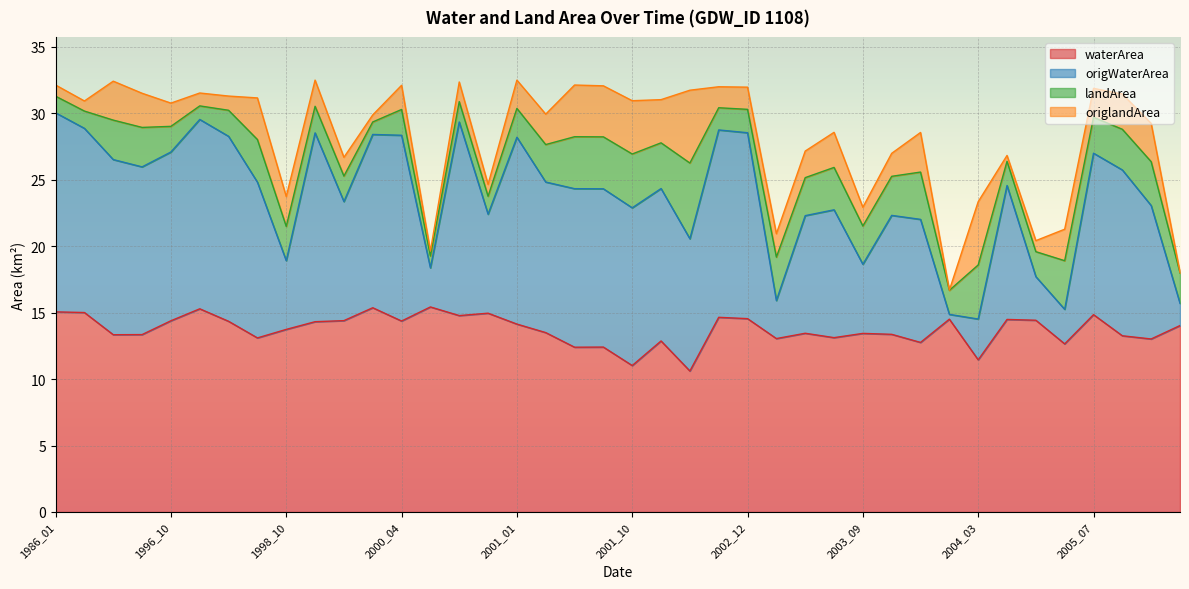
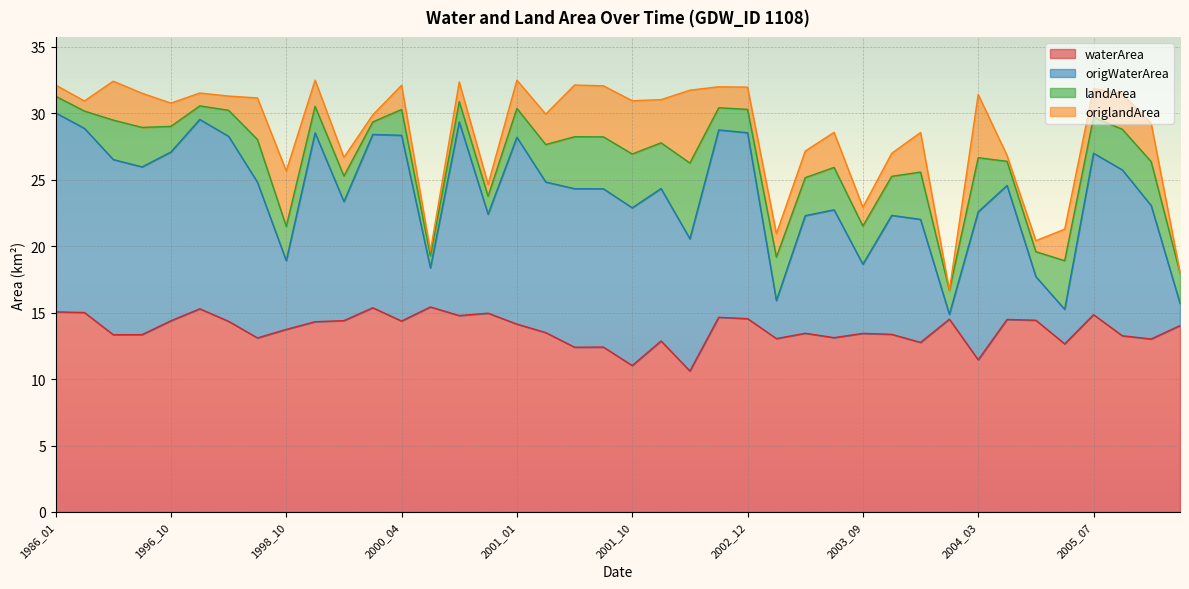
  {
    "waterArea": {
      "1986_01": 15.1,
      "1996_10": 14.4,
      "1998_10": 13.7,
      "2000_04": 14.4,
      "2001_01": 14.1,
      "2001_10": 11.0,
      "2002_12": 14.6,
      "2003_09": 13.4,
      "2004_03": 11.5,
      "2005_07": 14.9
    },
    "origWaterArea": {
      "1986_01": 15.0,
      "1996_10": 12.7,
      "1998_10": 5.2,
      "2000_04": 14.0,
      "2001_01": 14.1,
      "2001_10": 11.9,
      "2002_12": 14.0,
      "2003_09": 5.2,
-     "2004_03": 3.1,
+     "2004_03": 11.1,
      "2005_07": 12.2
    },
    "landArea": {
      "1986_01": 1.3,
      "1996_10": 1.9,
      "1998_10": 2.6,
      "2000_04": 1.9,
      "2001_01": 2.2,
      "2001_10": 4.1,
      "2002_12": 1.8,
      "2003_09": 2.9,
      "2004_03": 4.1
    },
    "origlandArea": {
      "1986_01": 0.8,
      "1996_10": 1.8,
-     "1998_10": 2.3,
+     "1998_10": 4.2,
      "2000_04": 1.8,
      "2001_01": 2.1,
      "2001_10": 4.0,
      "2002_12": 1.7,
      "2003_09": 1.4,
      "2004_03": 4.8
    }
  }
